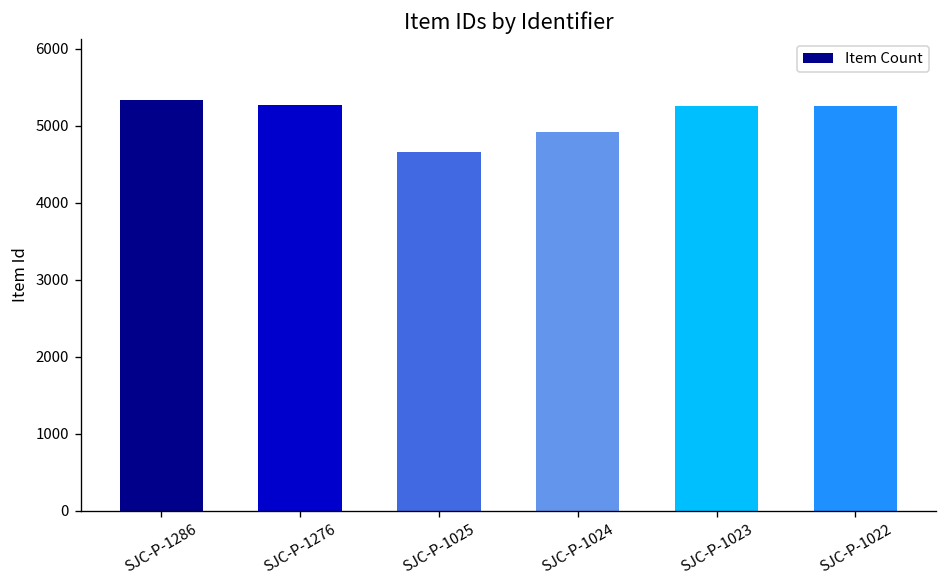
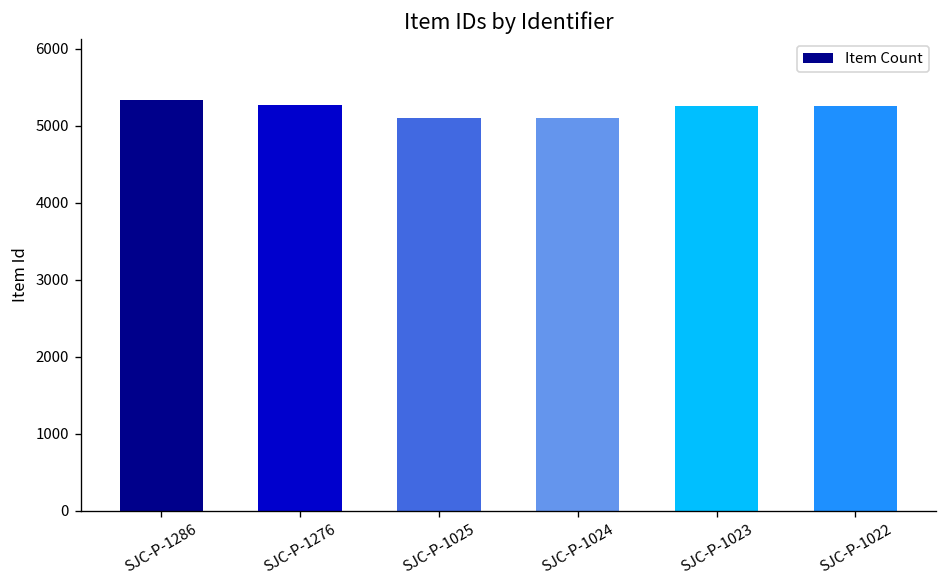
  {
    "SJC-P-1286": 5300,
    "SJC-P-1276": 5300,
-   "SJC-P-1025": 4700,
-   "SJC-P-1024": 4900,
+   "SJC-P-1025": 5100,
+   "SJC-P-1024": 5100,
    "SJC-P-1023": 5300,
    "SJC-P-1022": 5300
  }
